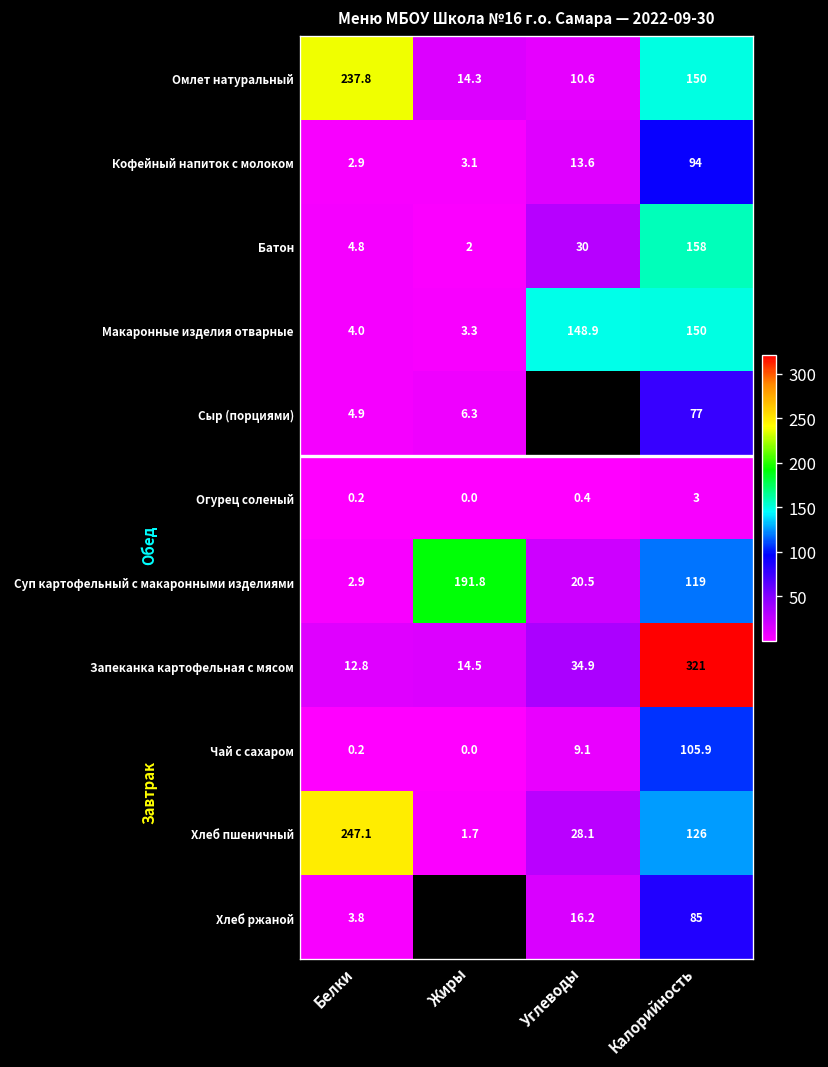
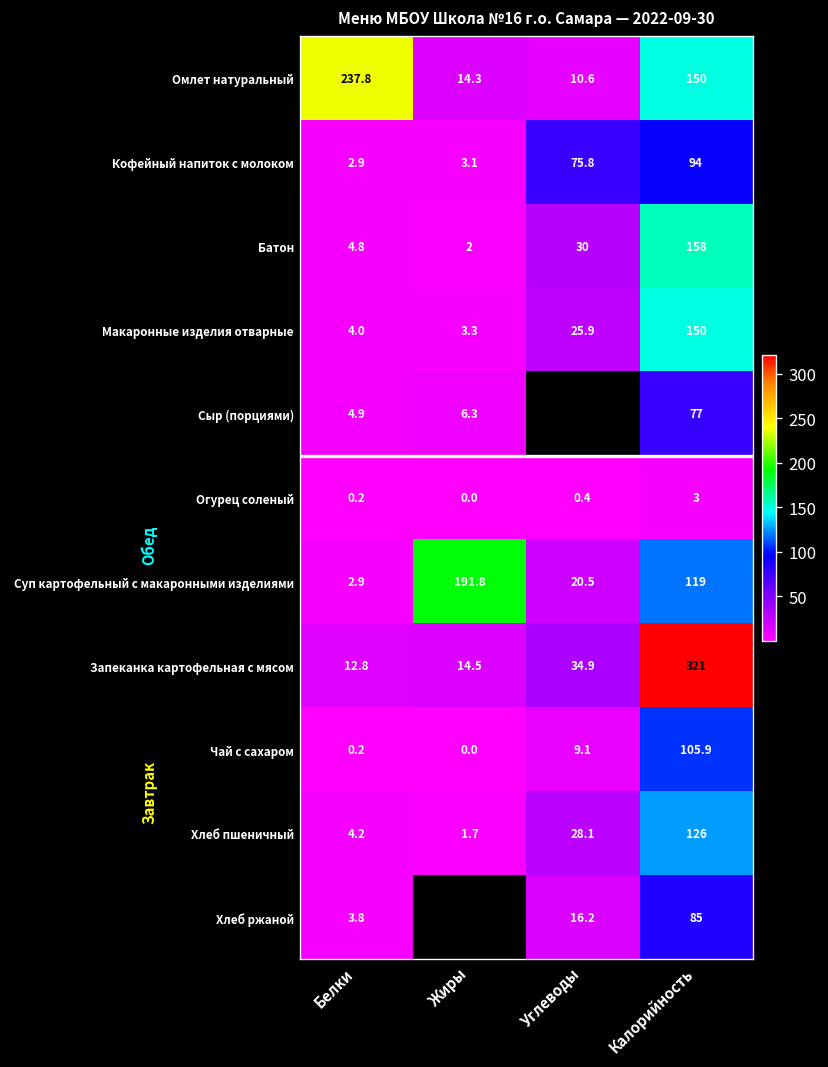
  {
    "Омлет натуральный": {
      "Белки": 237.8,
      "Жиры": 14.3,
      "Углеводы": 10.6,
      "Калорийность": 150
    },
    "Кофейный напиток с молоком": {
      "Белки": 2.9,
      "Жиры": 3.1,
-     "Углеводы": 13.6,
+     "Углеводы": 75.8,
      "Калорийность": 94
    },
    "Батон": {
      "Белки": 4.8,
      "Жиры": 2,
      "Углеводы": 30,
      "Калорийность": 158
    },
    "Макаронные изделия отварные": {
      "Белки": 4.0,
      "Жиры": 3.3,
-     "Углеводы": 148.9,
+     "Углеводы": 25.9,
      "Калорийность": 150
    },
    "Сыр (порциями)": {
      "Белки": 4.9,
      "Жиры": 6.3,
      "Калорийность": 77
    },
    "Огурец соленый": {
      "Белки": 0.2,
      "Жиры": 0.0,
      "Углеводы": 0.4,
      "Калорийность": 3
    },
    "Суп картофельный с макаронными изделиями": {
      "Белки": 2.9,
      "Жиры": 191.8,
      "Углеводы": 20.5,
      "Калорийность": 119
    },
    "Запеканка картофельная с мясом": {
      "Белки": 12.8,
      "Жиры": 14.5,
      "Углеводы": 34.9,
      "Калорийность": 321
    },
    "Чай с сахаром": {
      "Белки": 0.2,
      "Жиры": 0.0,
      "Углеводы": 9.1,
      "Калорийность": 105.9
    },
    "Хлеб пшеничный": {
-     "Белки": 247.1,
+     "Белки": 4.2,
      "Жиры": 1.7,
      "Углеводы": 28.1,
      "Калорийность": 126
    },
    "Хлеб ржаной": {
      "Белки": 3.8,
      "Углеводы": 16.2,
      "Калорийность": 85
    }
  }
